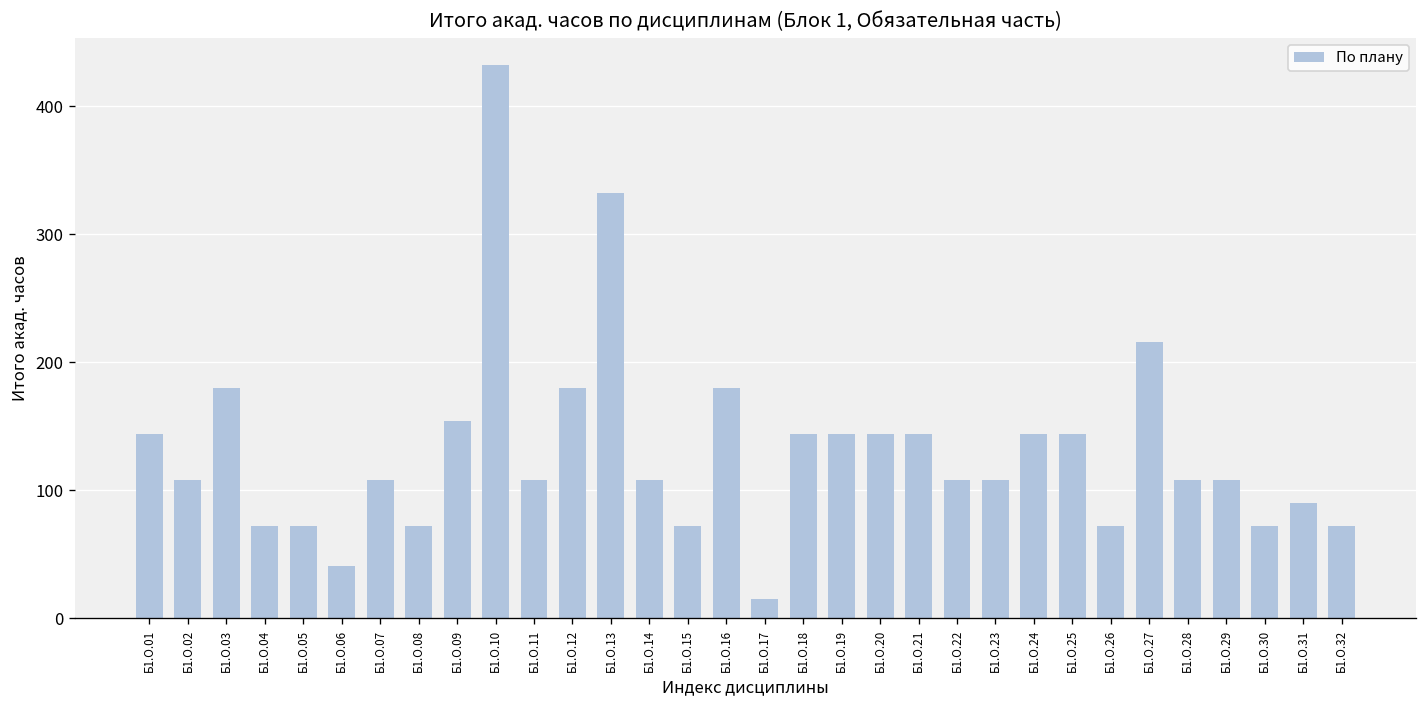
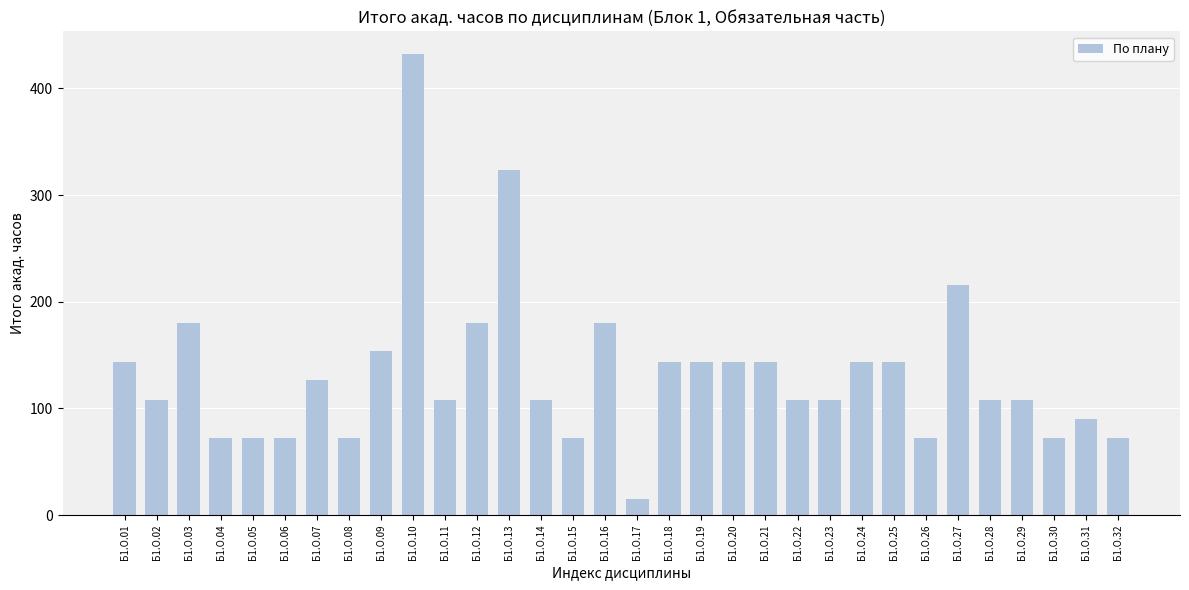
  {
    "Б1.О.01": 144,
    "Б1.О.02": 108,
    "Б1.О.03": 180,
    "Б1.О.04": 72,
    "Б1.О.05": 72,
-   "Б1.О.06": 41,
-   "Б1.О.07": 108,
+   "Б1.О.06": 72,
+   "Б1.О.07": 127,
    "Б1.О.08": 72,
    "Б1.О.09": 154,
    "Б1.О.10": 432,
    "Б1.О.11": 108,
    "Б1.О.12": 180,
-   "Б1.О.13": 332,
+   "Б1.О.13": 324,
    "Б1.О.14": 108,
    "Б1.О.15": 72,
    "Б1.О.16": 180,
    "Б1.О.17": 15,
    "Б1.О.18": 144,
    "Б1.О.19": 144,
    "Б1.О.20": 144,
    "Б1.О.21": 144,
    "Б1.О.22": 108,
    "Б1.О.23": 108,
    "Б1.О.24": 144,
    "Б1.О.25": 144,
    "Б1.О.26": 72,
    "Б1.О.27": 216,
    "Б1.О.28": 108,
    "Б1.О.29": 108,
    "Б1.О.30": 72,
    "Б1.О.31": 90,
    "Б1.О.32": 72
  }
